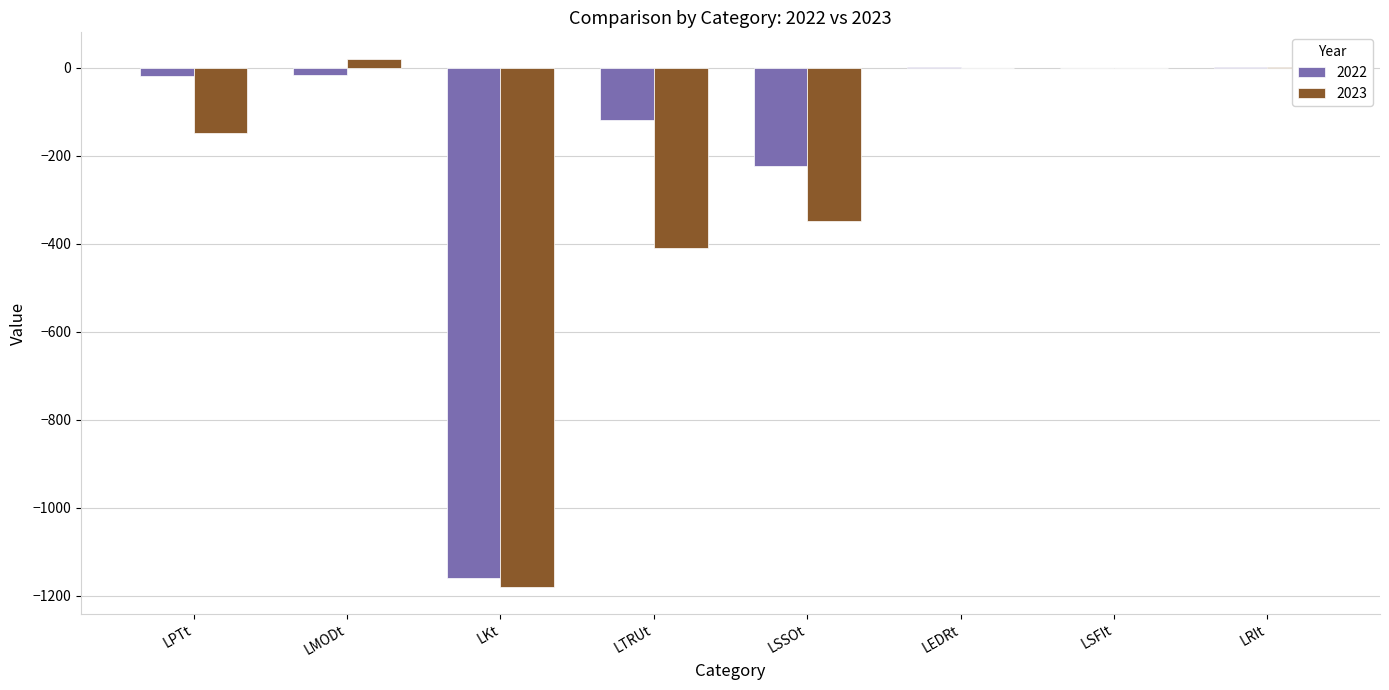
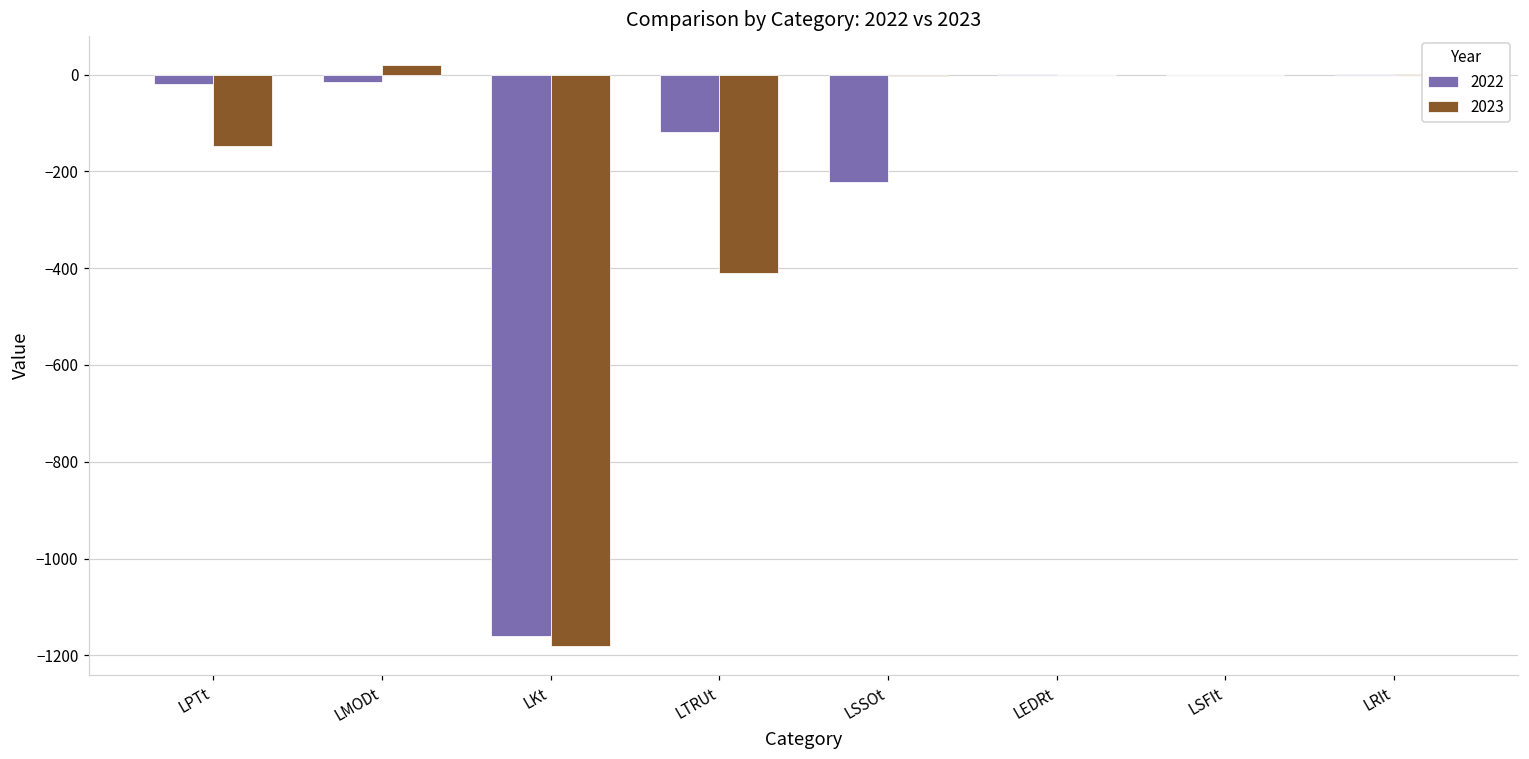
  {
    "2022": {
      "LPTt": -20,
      "LMODt": -20,
      "LKt": -1160,
      "LTRUt": -120,
      "LSSOt": -220,
      "LSFIt": 0
    },
    "2023": {
      "LPTt": -150,
      "LMODt": 20,
      "LKt": -1180,
      "LTRUt": -410,
-     "LSSOt": -350,
+     "LSSOt": 0,
      "LEDRt": 0,
      "LSFIt": 0
    }
  }
